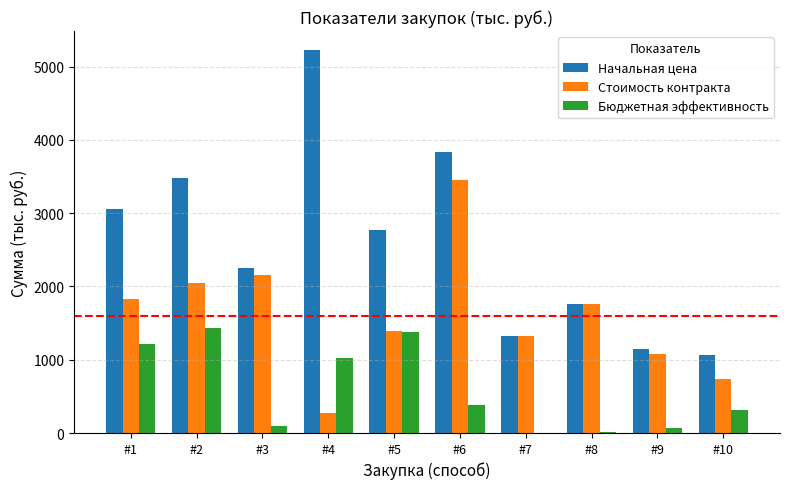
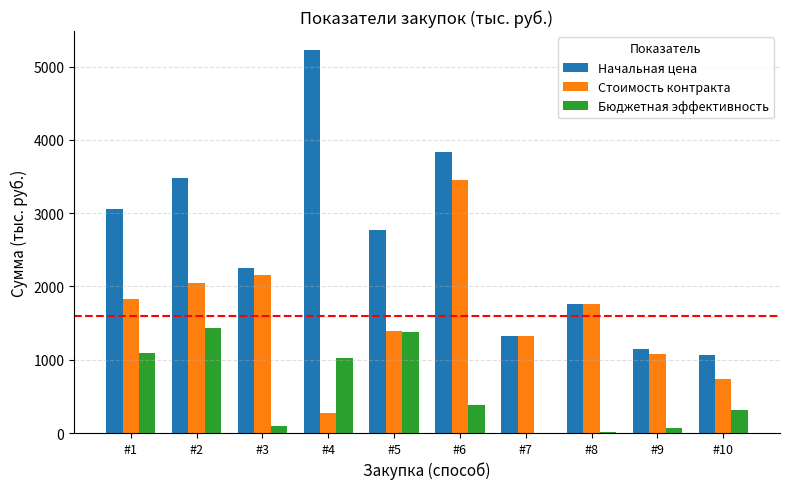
  {
    "Начальная цена": {
      "#1": 3100,
      "#2": 3500,
      "#3": 2300,
      "#4": 5200,
      "#5": 2800,
      "#6": 3800,
      "#7": 1300,
      "#8": 1800,
      "#9": 1100,
      "#10": 1100
    },
    "Стоимость контракта": {
      "#1": 1800,
      "#2": 2100,
      "#3": 2200,
      "#4": 300,
      "#5": 1400,
      "#6": 3400,
      "#7": 1300,
      "#8": 1800,
      "#9": 1100,
      "#10": 700
    },
    "Бюджетная эффективность": {
-     "#1": 1200,
+     "#1": 1100,
      "#2": 1400,
      "#3": 100,
      "#4": 1000,
      "#5": 1400,
      "#6": 400,
      "#7": 0,
      "#9": 100,
      "#10": 300
    }
  }
